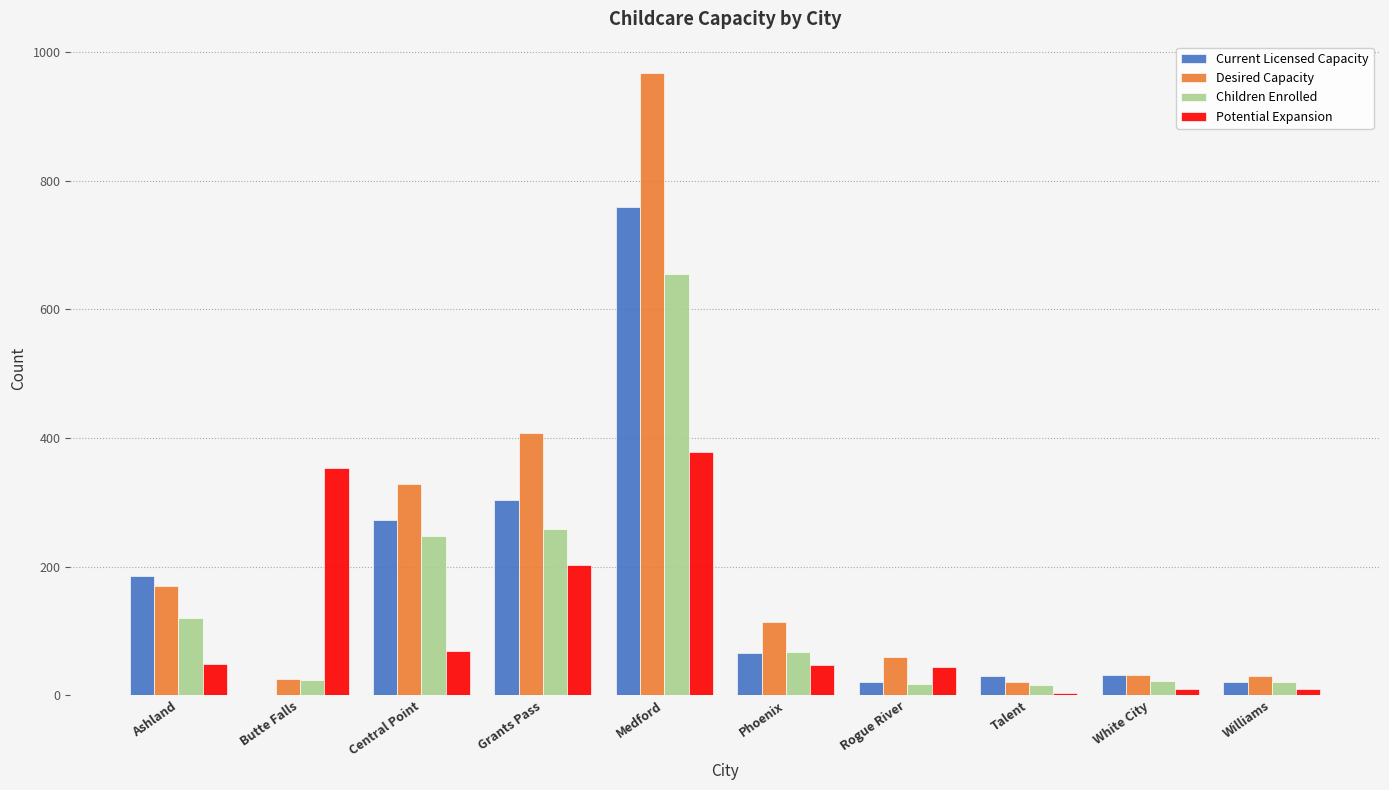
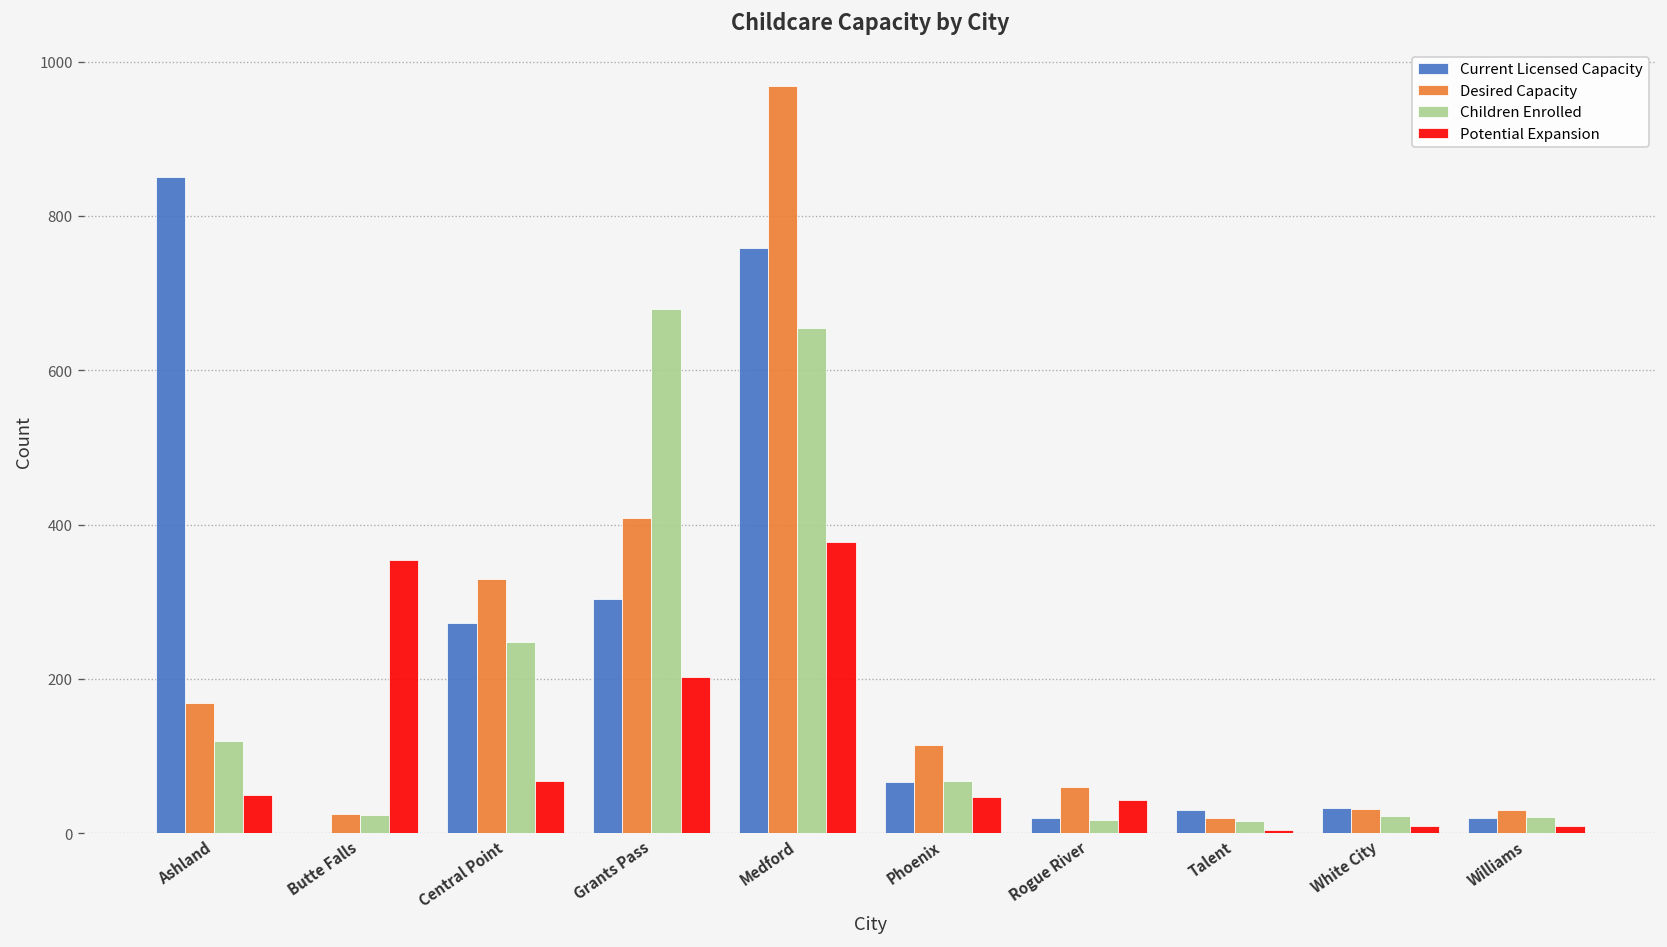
  {
    "Current Licensed Capacity": {
-     "Ashland": 190,
+     "Ashland": 850,
      "Butte Falls": 0,
      "Central Point": 270,
      "Grants Pass": 300,
      "Medford": 760,
      "Phoenix": 70,
      "Rogue River": 20,
      "Talent": 30,
      "White City": 30,
      "Williams": 20
    },
    "Desired Capacity": {
      "Ashland": 170,
      "Butte Falls": 30,
      "Central Point": 330,
      "Grants Pass": 410,
      "Medford": 970,
      "Phoenix": 110,
      "Rogue River": 60,
      "Talent": 20,
      "White City": 30,
      "Williams": 30
    },
    "Children Enrolled": {
      "Ashland": 120,
      "Butte Falls": 20,
      "Central Point": 250,
-     "Grants Pass": 260,
+     "Grants Pass": 680,
      "Medford": 660,
      "Phoenix": 70,
      "Rogue River": 20,
      "Talent": 20,
      "White City": 20,
      "Williams": 20
    },
    "Potential Expansion": {
      "Ashland": 50,
      "Butte Falls": 350,
      "Central Point": 70,
      "Grants Pass": 200,
      "Medford": 380,
      "Phoenix": 50,
      "Rogue River": 40,
      "Talent": 0,
      "White City": 10,
      "Williams": 10
    }
  }
